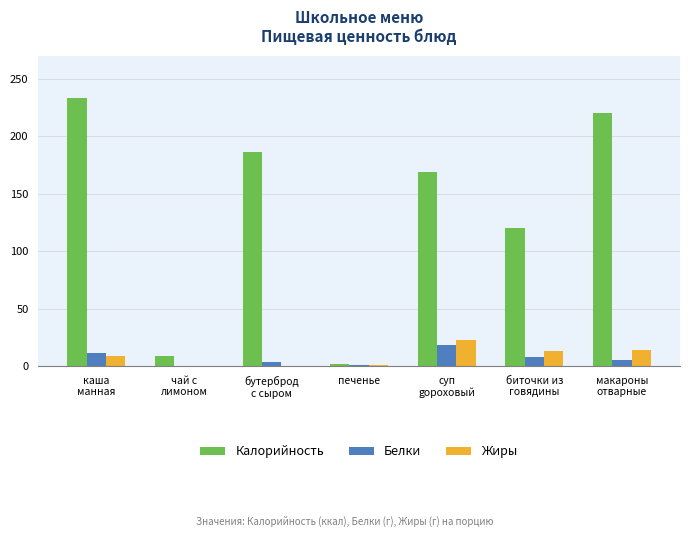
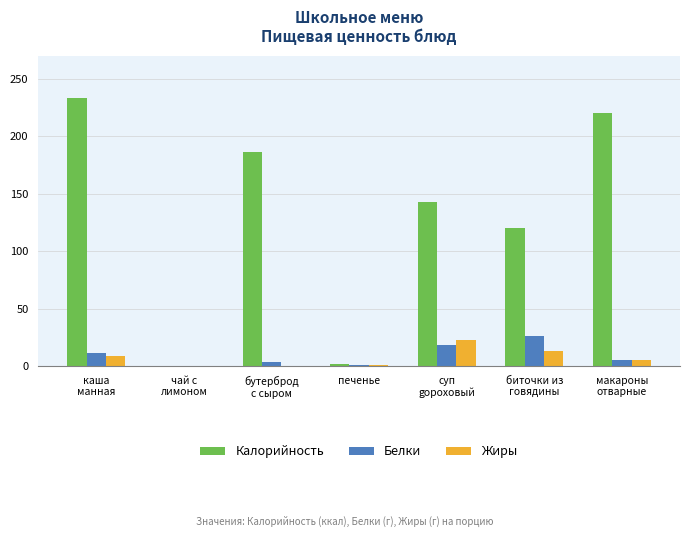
  {
    "Калорийность": {
      "каша манная": 233,
-     "чай с лимоном": 9,
+     "чай с лимоном": 0,
      "бутерброд с сыром": 186,
-     "суп gороховый": 169,
+     "суп gороховый": 143,
      "биточки из говядины": 120,
      "макароны отварные": 220
    },
    "Белки": {
      "каша манная": 11,
      "чай с лимоном": 0,
      "бутерброд с сыром": 3,
      "суп gороховый": 18,
-     "биточки из говядины": 8,
+     "биточки из говядины": 26,
      "макароны отварные": 5
    },
    "Жиры": {
      "каша манная": 9,
      "чай с лимоном": 0,
      "бутерброд с сыром": 0,
      "суп gороховый": 22,
      "биточки из говядины": 13,
-     "макароны отварные": 14
+     "макароны отварные": 5
    }
  }
